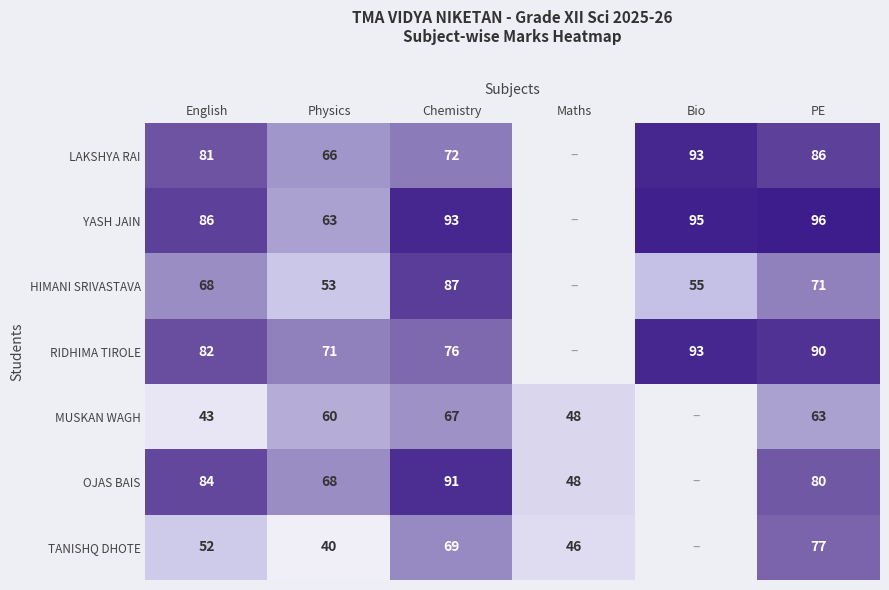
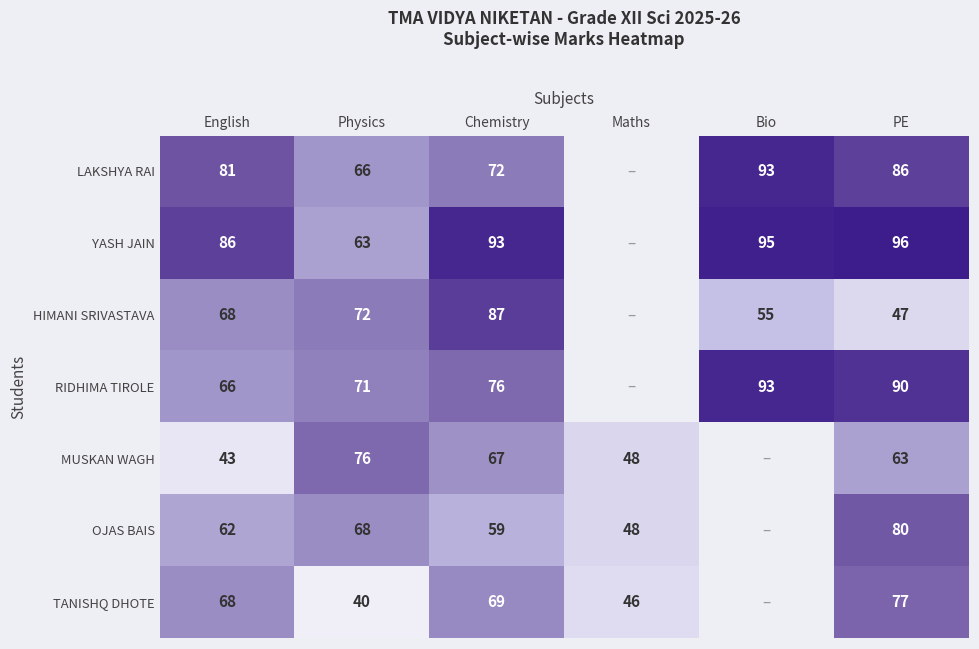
  {
    "LAKSHYA RAI": {
      "English": 81,
      "Physics": 66,
      "Chemistry": 72,
      "Bio": 93,
      "PE": 86
    },
    "YASH JAIN": {
      "English": 86,
      "Physics": 63,
      "Chemistry": 93,
      "Bio": 95,
      "PE": 96
    },
    "HIMANI SRIVASTAVA": {
      "English": 68,
-     "Physics": 53,
+     "Physics": 72,
      "Chemistry": 87,
      "Bio": 55,
-     "PE": 71
+     "PE": 47
    },
    "RIDHIMA TIROLE": {
-     "English": 82,
+     "English": 66,
      "Physics": 71,
      "Chemistry": 76,
      "Bio": 93,
      "PE": 90
    },
    "MUSKAN WAGH": {
      "English": 43,
-     "Physics": 60,
+     "Physics": 76,
      "Chemistry": 67,
      "Maths": 48,
      "PE": 63
    },
    "OJAS BAIS": {
-     "English": 84,
+     "English": 62,
      "Physics": 68,
-     "Chemistry": 91,
+     "Chemistry": 59,
      "Maths": 48,
      "PE": 80
    },
    "TANISHQ DHOTE": {
-     "English": 52,
+     "English": 68,
      "Physics": 40,
      "Chemistry": 69,
      "Maths": 46,
      "PE": 77
    }
  }
